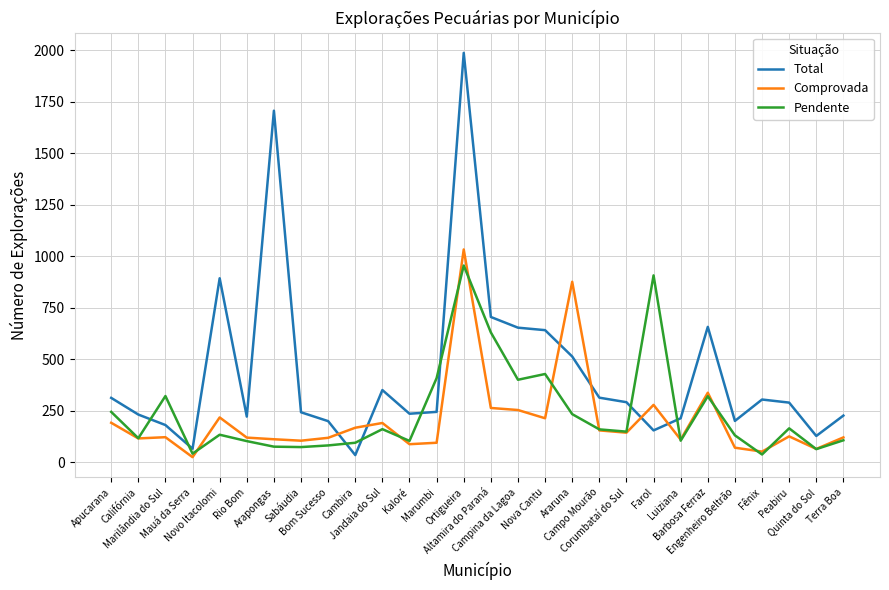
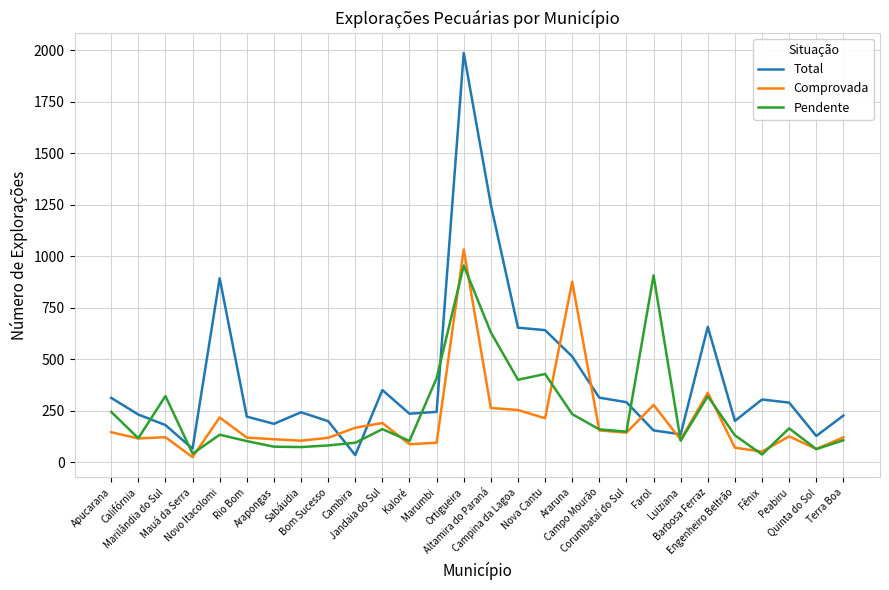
  {
    "Total": {
      "Apucarana": 310,
      "Califórnia": 230,
      "Marilândia do Sul": 180,
      "Mauá da Serra": 70,
      "Novo Itacolomi": 890,
      "Rio Bom": 220,
-     "Arapongas": 1710,
+     "Arapongas": 190,
      "Sabáudia": 240,
      "Bom Sucesso": 200,
      "Cambira": 30,
      "Jandaia do Sul": 350,
      "Kaloré": 240,
      "Marumbi": 240,
      "Ortigueira": 1990,
-     "Altamira do Paraná": 710,
+     "Altamira do Paraná": 1250,
      "Campina da Lagoa": 650,
      "Nova Cantu": 640,
      "Araruna": 510,
      "Campo Mourão": 310,
      "Corumbataí do Sul": 290,
      "Farol": 150,
-     "Luiziana": 210,
+     "Luiziana": 140,
      "Barbosa Ferraz": 660,
      "Engenheiro Beltrão": 200,
      "Fênix": 300,
      "Peabiru": 290,
      "Quinta do Sol": 130,
      "Terra Boa": 230
    },
    "Comprovada": {
-     "Apucarana": 190,
+     "Apucarana": 150,
      "Marilândia do Sul": 120,
      "Mauá da Serra": 20,
      "Novo Itacolomi": 220,
      "Rio Bom": 120,
      "Arapongas": 110,
      "Sabáudia": 100,
      "Bom Sucesso": 120,
      "Cambira": 170,
      "Jandaia do Sul": 190,
      "Kaloré": 90,
      "Marumbi": 90,
      "Ortigueira": 1030,
      "Altamira do Paraná": 260,
      "Campina da Lagoa": 250,
      "Nova Cantu": 210,
      "Araruna": 880,
      "Farol": 280,
      "Barbosa Ferraz": 340,
      "Engenheiro Beltrão": 70,
      "Fênix": 50,
      "Peabiru": 130,
      "Terra Boa": 120
    },
    "Pendente": {
      "Apucarana": 240,
      "Marilândia do Sul": 320,
      "Mauá da Serra": 40,
      "Novo Itacolomi": 130,
      "Rio Bom": 100,
      "Arapongas": 80,
      "Sabáudia": 70,
      "Bom Sucesso": 80,
      "Cambira": 90,
      "Jandaia do Sul": 160,
      "Kaloré": 100,
      "Marumbi": 410,
      "Ortigueira": 960,
      "Altamira do Paraná": 630,
      "Campina da Lagoa": 400,
      "Nova Cantu": 430,
      "Araruna": 230,
      "Farol": 910,
      "Barbosa Ferraz": 320,
      "Engenheiro Beltrão": 130,
      "Fênix": 40,
      "Peabiru": 160,
      "Terra Boa": 110
    }
  }
